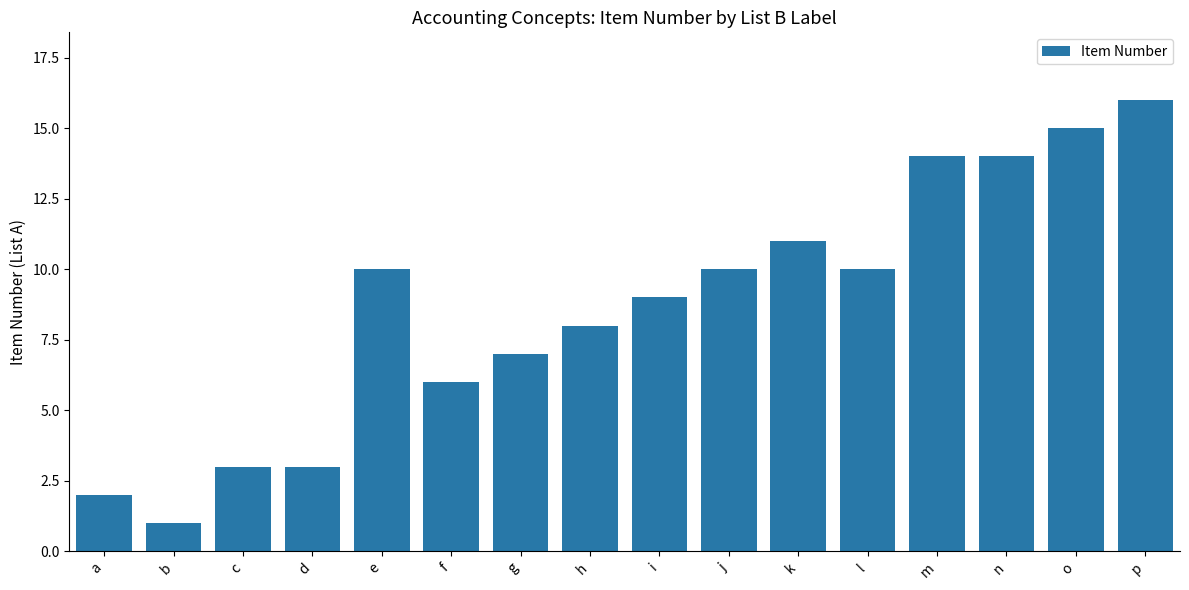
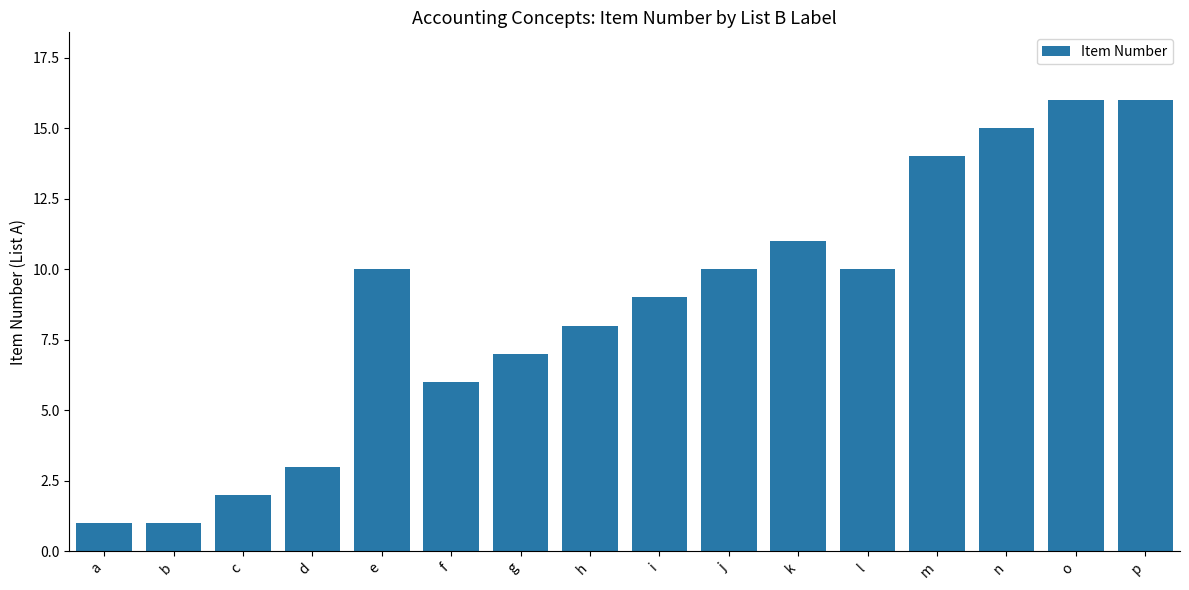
  {
-   "a": 2,
+   "a": 1,
    "b": 1,
-   "c": 3,
+   "c": 2,
    "d": 3,
    "e": 10,
    "f": 6,
    "g": 7,
    "h": 8,
    "i": 9,
    "j": 10,
    "k": 11,
    "l": 10,
    "m": 14,
-   "n": 14,
-   "o": 15,
+   "n": 15,
+   "o": 16,
    "p": 16
  }
